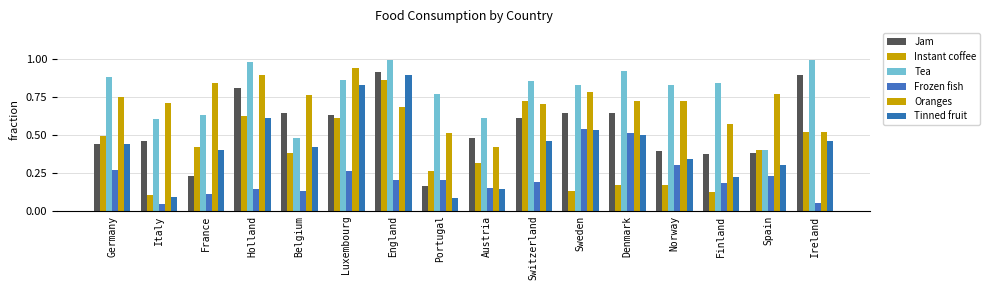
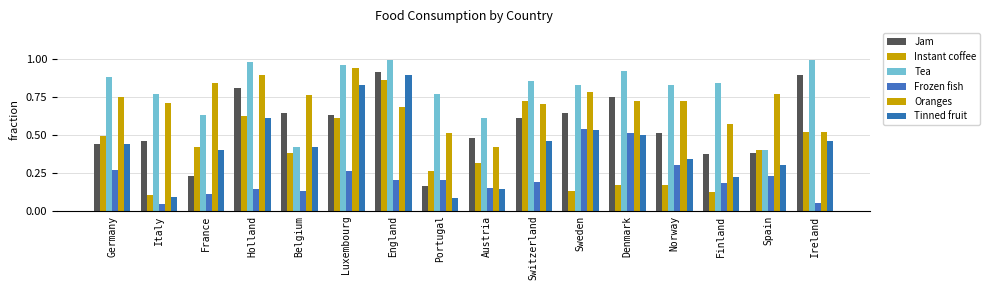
  {
    "Jam": {
      "Germany": 0.44,
      "Italy": 0.46,
      "France": 0.23,
      "Holland": 0.81,
      "Belgium": 0.64,
      "Luxembourg": 0.63,
      "England": 0.91,
      "Portugal": 0.16,
      "Austria": 0.48,
      "Switzerland": 0.61,
      "Sweden": 0.64,
-     "Denmark": 0.64,
-     "Norway": 0.39,
+     "Denmark": 0.75,
+     "Norway": 0.51,
      "Finland": 0.37,
      "Spain": 0.38,
      "Ireland": 0.89
    },
    "Tea": {
      "Germany": 0.88,
-     "Italy": 0.60,
+     "Italy": 0.77,
      "France": 0.63,
      "Holland": 0.98,
-     "Belgium": 0.48,
-     "Luxembourg": 0.86,
+     "Belgium": 0.42,
+     "Luxembourg": 0.96,
      "England": 0.99,
      "Portugal": 0.77,
      "Austria": 0.61,
      "Switzerland": 0.85,
      "Sweden": 0.83,
      "Denmark": 0.92,
      "Norway": 0.83,
      "Finland": 0.84,
      "Spain": 0.40,
      "Ireland": 0.99
    }
  }
